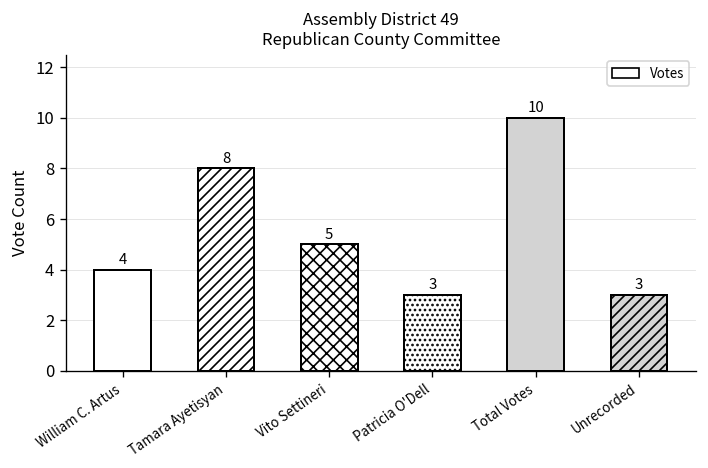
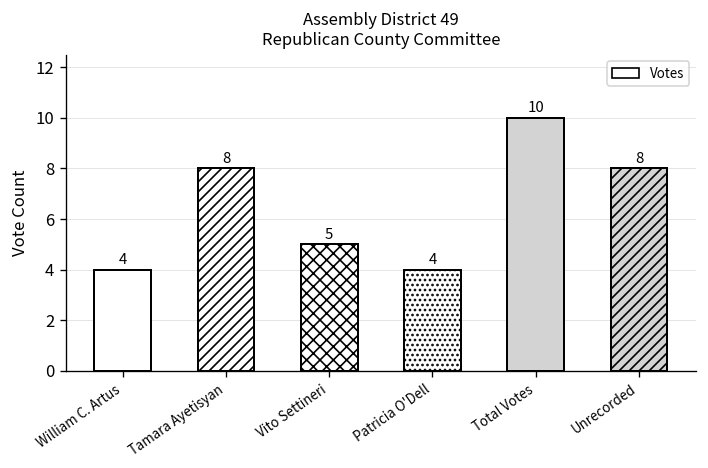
  {
    "William C. Artus": 4,
    "Tamara Ayetisyan": 8,
    "Vito Settineri": 5,
-   "Patricia O'Dell": 3,
+   "Patricia O'Dell": 4,
    "Total Votes": 10,
-   "Unrecorded": 3
+   "Unrecorded": 8
  }
